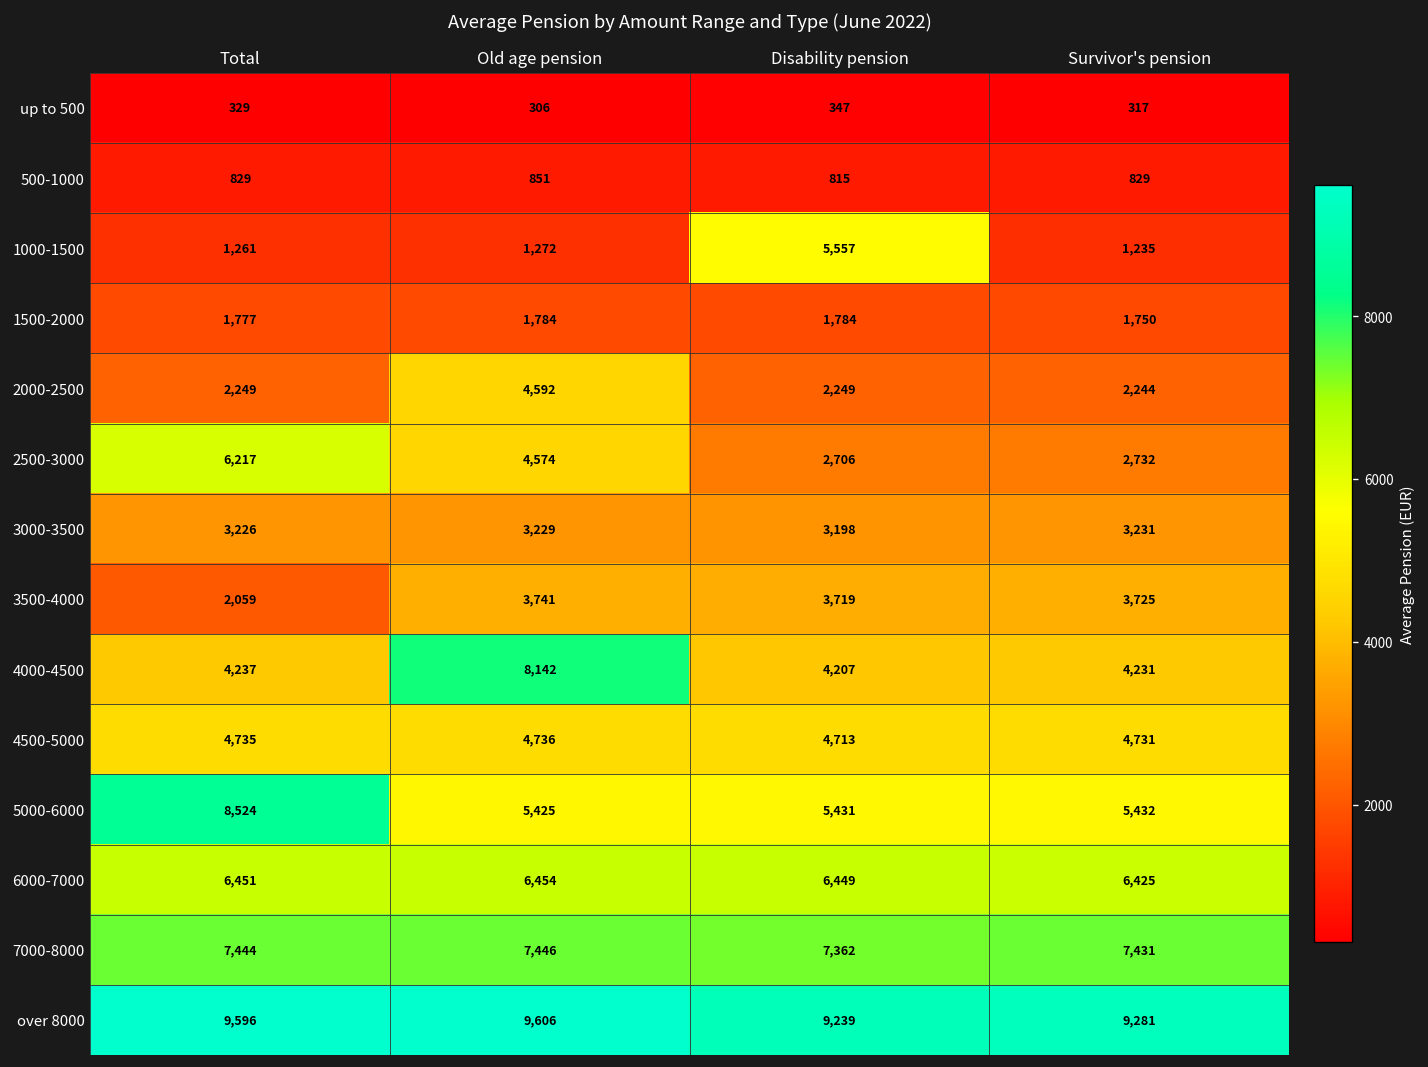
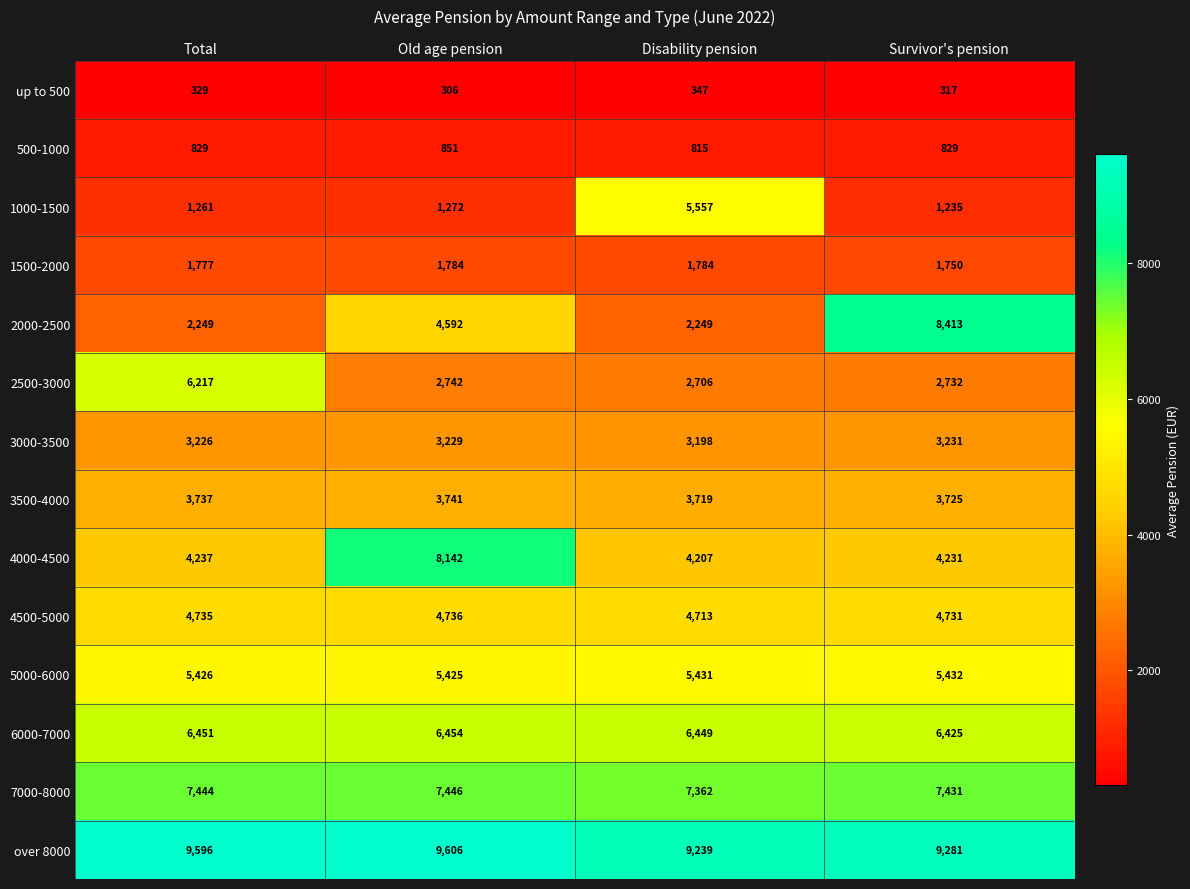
  {
    "up to 500": {
      "Total": "329",
      "Old age pension": "306",
      "Disability pension": "347",
      "Survivor's pension": "317"
    },
    "500-1000": {
      "Total": "829",
      "Old age pension": "851",
      "Disability pension": "815",
      "Survivor's pension": "829"
    },
    "1000-1500": {
      "Total": "1,261",
      "Old age pension": "1,272",
      "Disability pension": "5,557",
      "Survivor's pension": "1,235"
    },
    "1500-2000": {
      "Total": "1,777",
      "Old age pension": "1,784",
      "Disability pension": "1,784",
      "Survivor's pension": "1,750"
    },
    "2000-2500": {
      "Total": "2,249",
      "Old age pension": "4,592",
      "Disability pension": "2,249",
-     "Survivor's pension": "2,244"
+     "Survivor's pension": "8,413"
    },
    "2500-3000": {
      "Total": "6,217",
-     "Old age pension": "4,574",
+     "Old age pension": "2,742",
      "Disability pension": "2,706",
      "Survivor's pension": "2,732"
    },
    "3000-3500": {
      "Total": "3,226",
      "Old age pension": "3,229",
      "Disability pension": "3,198",
      "Survivor's pension": "3,231"
    },
    "3500-4000": {
-     "Total": "2,059",
+     "Total": "3,737",
      "Old age pension": "3,741",
      "Disability pension": "3,719",
      "Survivor's pension": "3,725"
    },
    "4000-4500": {
      "Total": "4,237",
      "Old age pension": "8,142",
      "Disability pension": "4,207",
      "Survivor's pension": "4,231"
    },
    "4500-5000": {
      "Total": "4,735",
      "Old age pension": "4,736",
      "Disability pension": "4,713",
      "Survivor's pension": "4,731"
    },
    "5000-6000": {
-     "Total": "8,524",
+     "Total": "5,426",
      "Old age pension": "5,425",
      "Disability pension": "5,431",
      "Survivor's pension": "5,432"
    },
    "6000-7000": {
      "Total": "6,451",
      "Old age pension": "6,454",
      "Disability pension": "6,449",
      "Survivor's pension": "6,425"
    },
    "7000-8000": {
      "Total": "7,444",
      "Old age pension": "7,446",
      "Disability pension": "7,362",
      "Survivor's pension": "7,431"
    },
    "over 8000": {
      "Total": "9,596",
      "Old age pension": "9,606",
      "Disability pension": "9,239",
      "Survivor's pension": "9,281"
    }
  }
